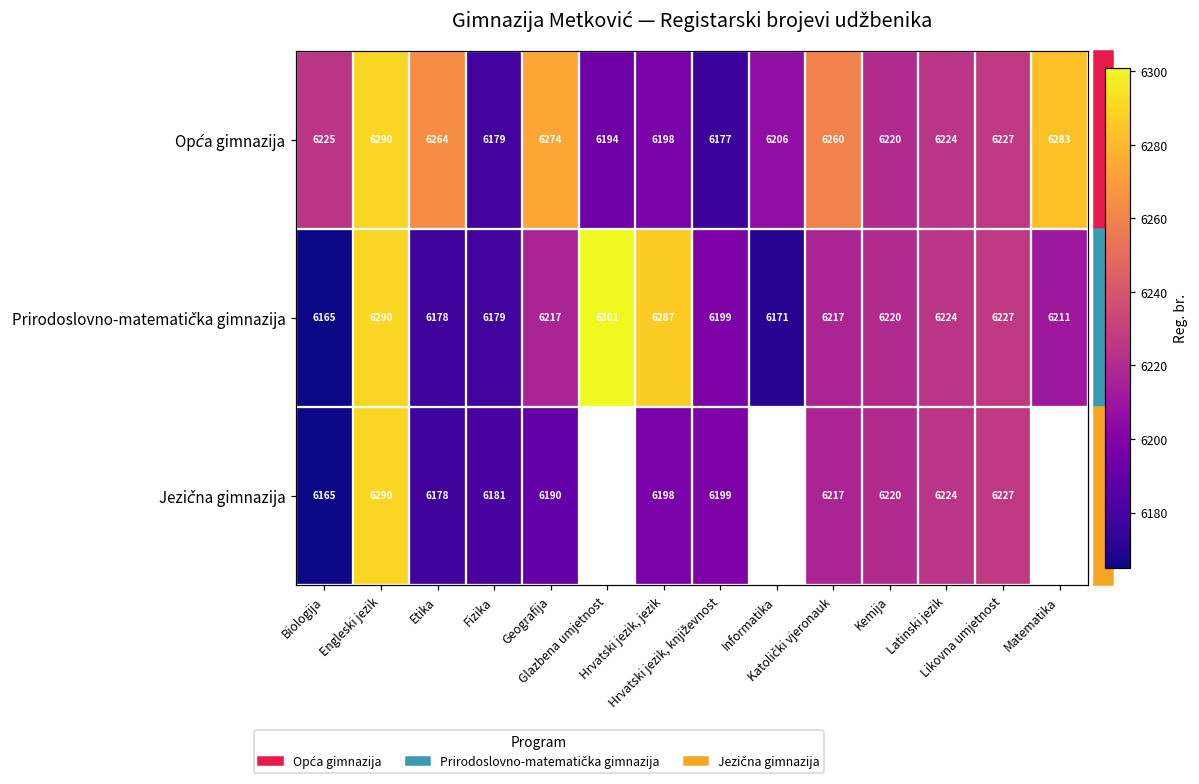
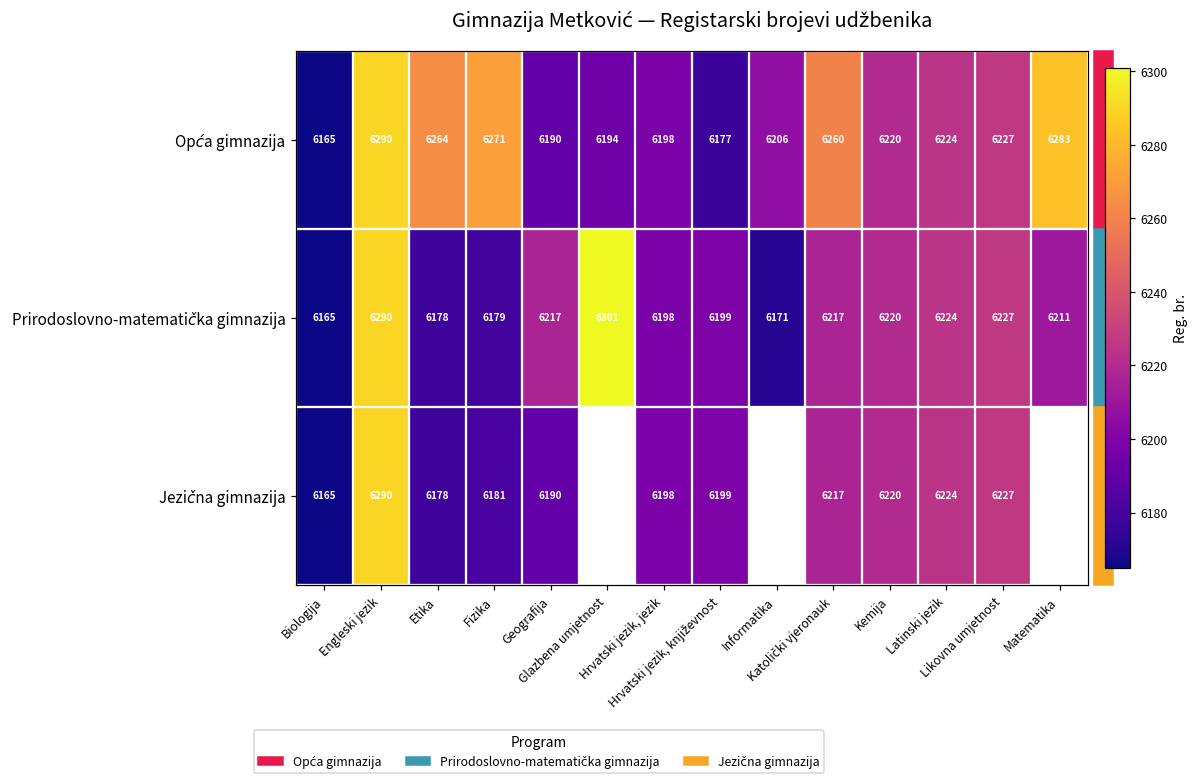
  {
    "Opća gimnazija": {
-     "Biologija": 6225,
+     "Biologija": 6165,
      "Engleski jezik": 6290,
      "Etika": 6264,
-     "Fizika": 6179,
-     "Geografija": 6274,
+     "Fizika": 6271,
+     "Geografija": 6190,
      "Glazbena umjetnost": 6194,
      "Hrvatski jezik, jezik": 6198,
      "Hrvatski jezik, književnost": 6177,
      "Informatika": 6206,
      "Katolički vjeronauk": 6260,
      "Kemija": 6220,
      "Latinski jezik": 6224,
      "Likovna umjetnost": 6227,
      "Matematika": 6283
    },
    "Prirodoslovno-matematička gimnazija": {
      "Biologija": 6165,
      "Engleski jezik": 6290,
      "Etika": 6178,
      "Fizika": 6179,
      "Geografija": 6217,
      "Glazbena umjetnost": 6301,
-     "Hrvatski jezik, jezik": 6287,
+     "Hrvatski jezik, jezik": 6198,
      "Hrvatski jezik, književnost": 6199,
      "Informatika": 6171,
      "Katolički vjeronauk": 6217,
      "Kemija": 6220,
      "Latinski jezik": 6224,
      "Likovna umjetnost": 6227,
      "Matematika": 6211
    },
    "Jezična gimnazija": {
      "Biologija": 6165,
      "Engleski jezik": 6290,
      "Etika": 6178,
      "Fizika": 6181,
      "Geografija": 6190,
      "Hrvatski jezik, jezik": 6198,
      "Hrvatski jezik, književnost": 6199,
      "Katolički vjeronauk": 6217,
      "Kemija": 6220,
      "Latinski jezik": 6224,
      "Likovna umjetnost": 6227
    }
  }
